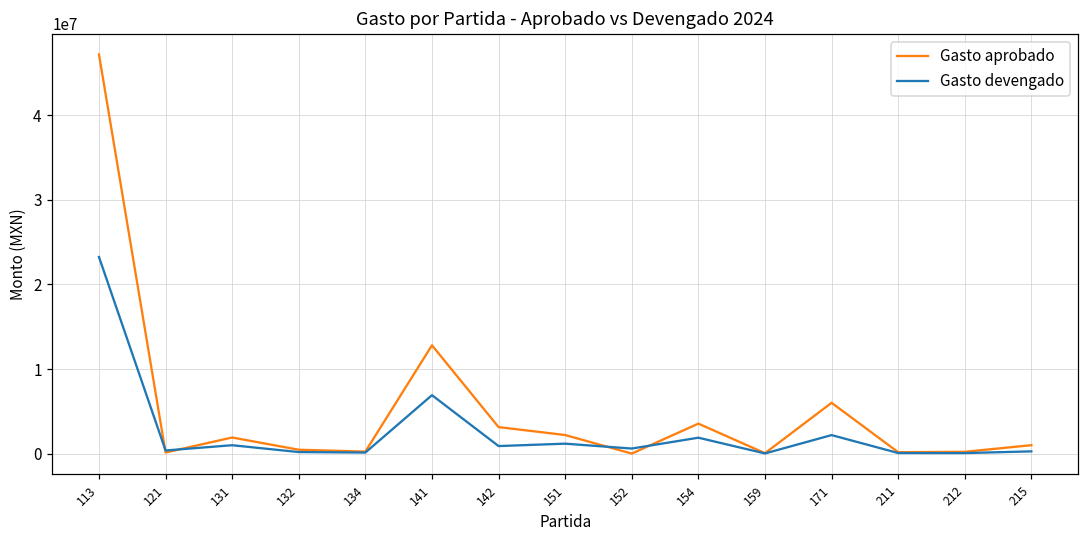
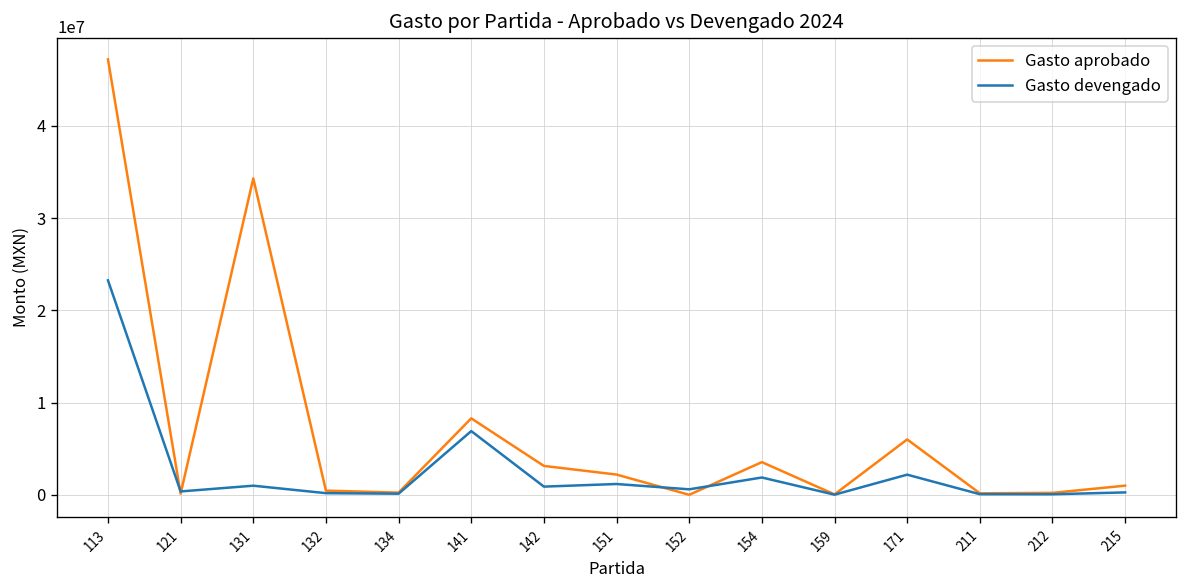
  {
    "Gasto aprobado": {
      "113": 47000000,
-     "131": 2000000,
-     "141": 13000000,
+     "131": 34000000,
+     "141": 8000000,
      "142": 3000000,
      "151": 2000000,
      "152": 0,
      "154": 4000000,
      "171": 6000000,
      "215": 1000000
    },
    "Gasto devengado": {
      "113": 23000000,
      "131": 1000000,
      "141": 7000000,
      "142": 1000000,
      "151": 1000000,
      "152": 1000000,
      "154": 2000000,
      "171": 2000000,
      "215": 0
    }
  }
